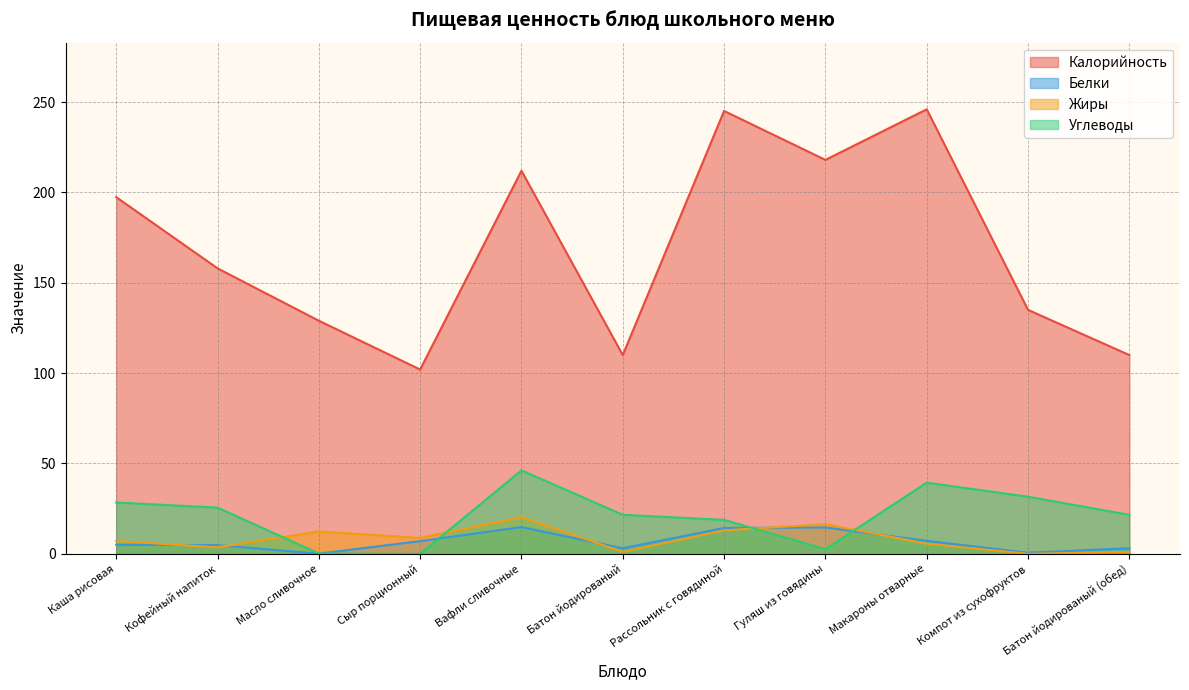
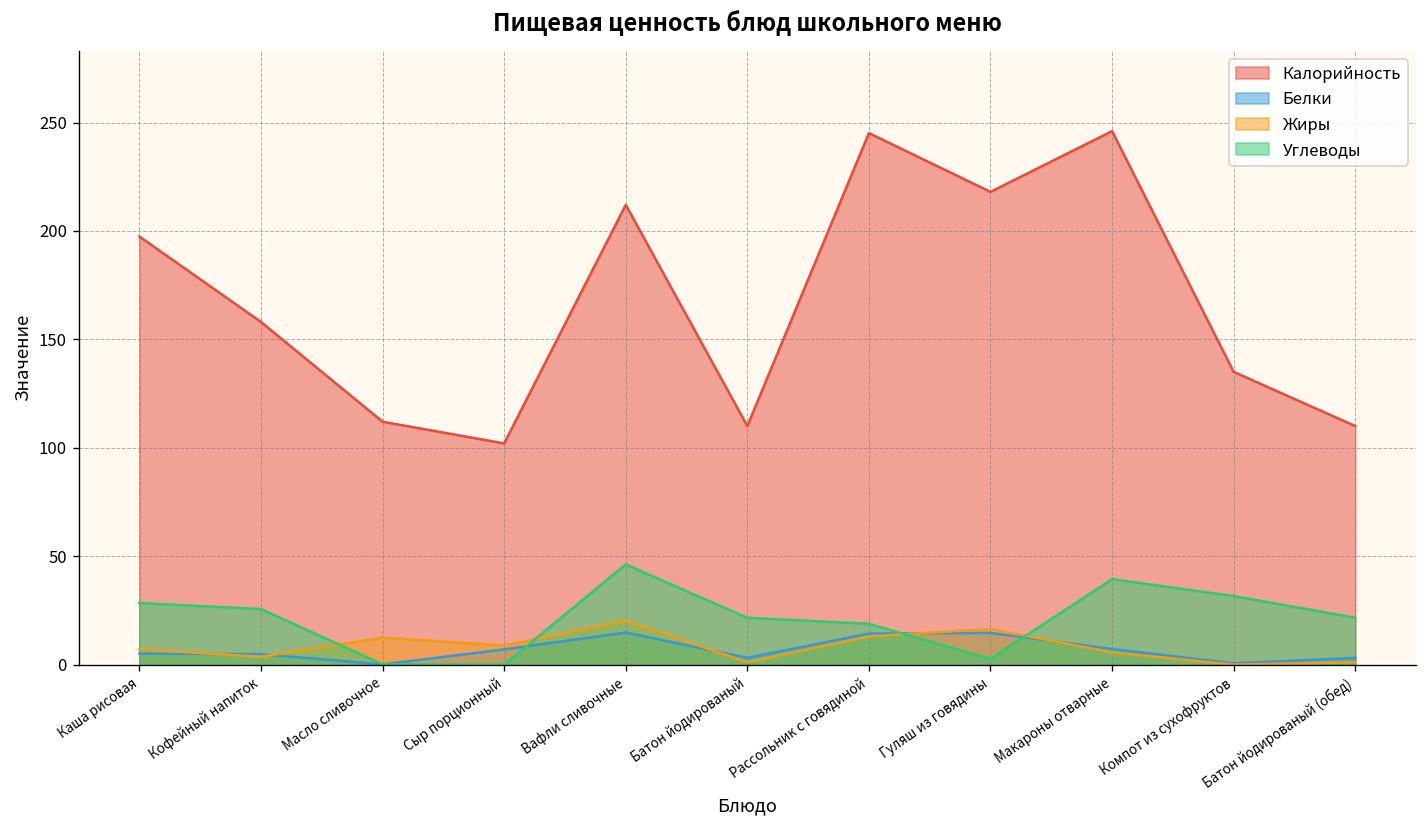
  {
    "Калорийность": {
      "Каша рисовая": 197,
      "Кофейный напиток": 158,
-     "Масло сливочное": 129,
+     "Масло сливочное": 112,
      "Сыр порционный": 102,
      "Вафли сливочные": 212,
      "Батон йодированый": 110,
      "Рассольник с говядиной": 245,
      "Гуляш из говядины": 218,
      "Макароны отварные": 246,
      "Компот из сухофруктов": 135,
      "Батон йодированый (обед)": 110
    },
    "Белки": {
      "Каша рисовая": 5,
      "Сыр порционный": 7,
      "Вафли сливочные": 15,
      "Батон йодированый": 3,
      "Гуляш из говядины": 15,
      "Макароны отварные": 7,
      "Батон йодированый (обед)": 3
    },
    "Жиры": {
      "Каша рисовая": 7,
      "Масло сливочное": 12,
      "Сыр порционный": 9,
      "Вафли сливочные": 20,
      "Батон йодированый": 1,
      "Гуляш из говядины": 16,
      "Макароны отварные": 6,
      "Батон йодированый (обед)": 1
    },
    "Углеводы": {
      "Каша рисовая": 28,
      "Кофейный напиток": 26,
      "Сыр порционный": 0,
      "Вафли сливочные": 46,
      "Батон йодированый": 22,
      "Рассольник с говядиной": 19,
      "Гуляш из говядины": 3,
      "Макароны отварные": 39,
      "Компот из сухофруктов": 32,
      "Батон йодированый (обед)": 22
    }
  }
